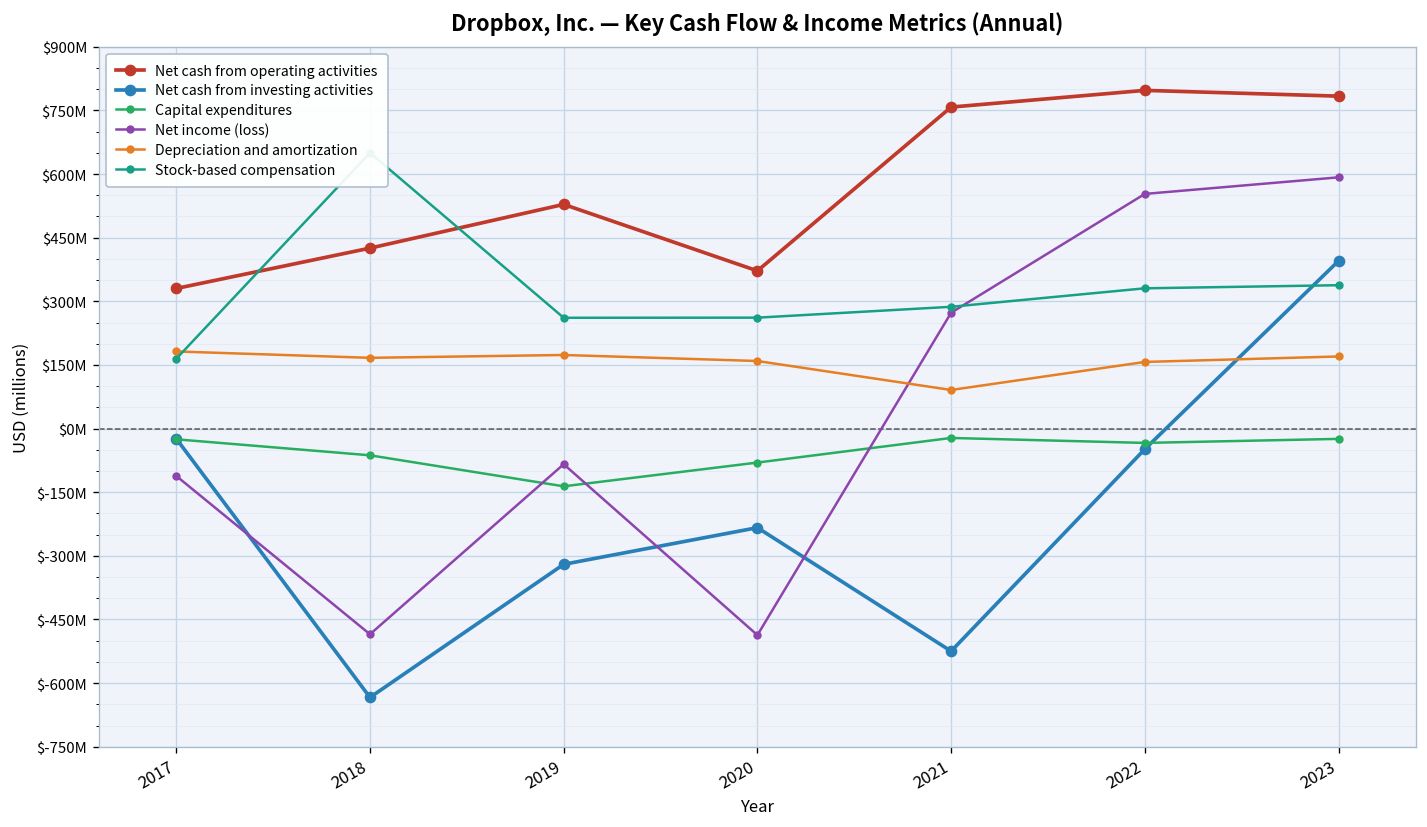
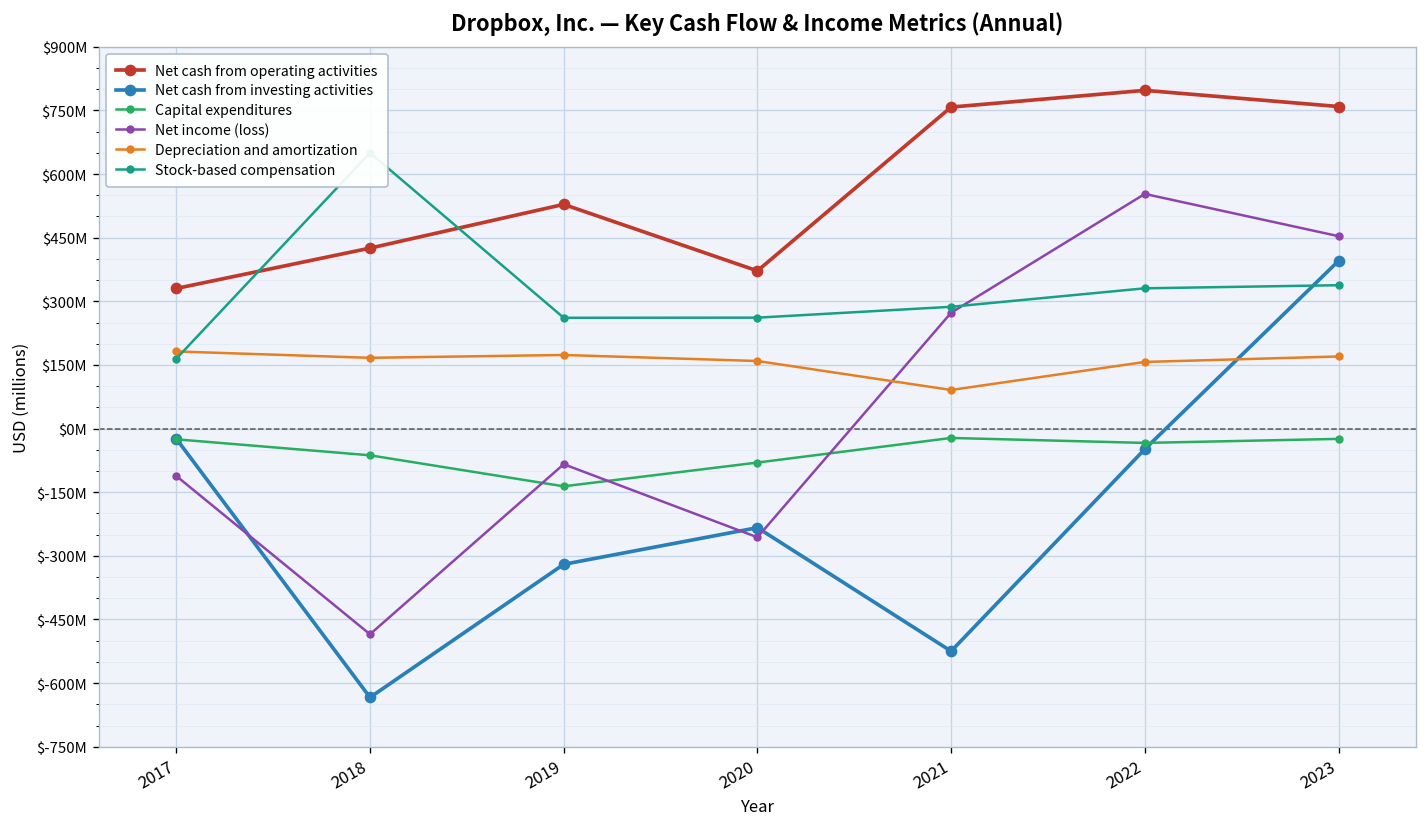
  {
    "Net cash from operating activities": {
      "2017": "$330000000",
      "2018": "$430000000",
      "2019": "$530000000",
      "2020": "$370000000",
      "2021": "$760000000",
      "2022": "$800000000",
-     "2023": "$780000000"
+     "2023": "$760000000"
    },
    "Net cash from investing activities": {
      "2018": "$-630000000",
      "2019": "$-320000000",
      "2020": "$-230000000",
      "2021": "$-520000000",
      "2022": "$-50000000",
      "2023": "$400000000"
    },
    "Net income (loss)": {
      "2017": "$-110000000",
      "2018": "$-480000000",
      "2019": "$-80000000",
-     "2020": "$-490000000",
+     "2020": "$-260000000",
      "2021": "$270000000",
      "2022": "$550000000",
-     "2023": "$590000000"
+     "2023": "$450000000"
    },
    "Depreciation and amortization": {
      "2017": "$180000000",
      "2018": "$170000000",
      "2019": "$170000000",
      "2020": "$160000000",
      "2021": "$90000000",
      "2022": "$160000000",
      "2023": "$170000000"
    }
  }
